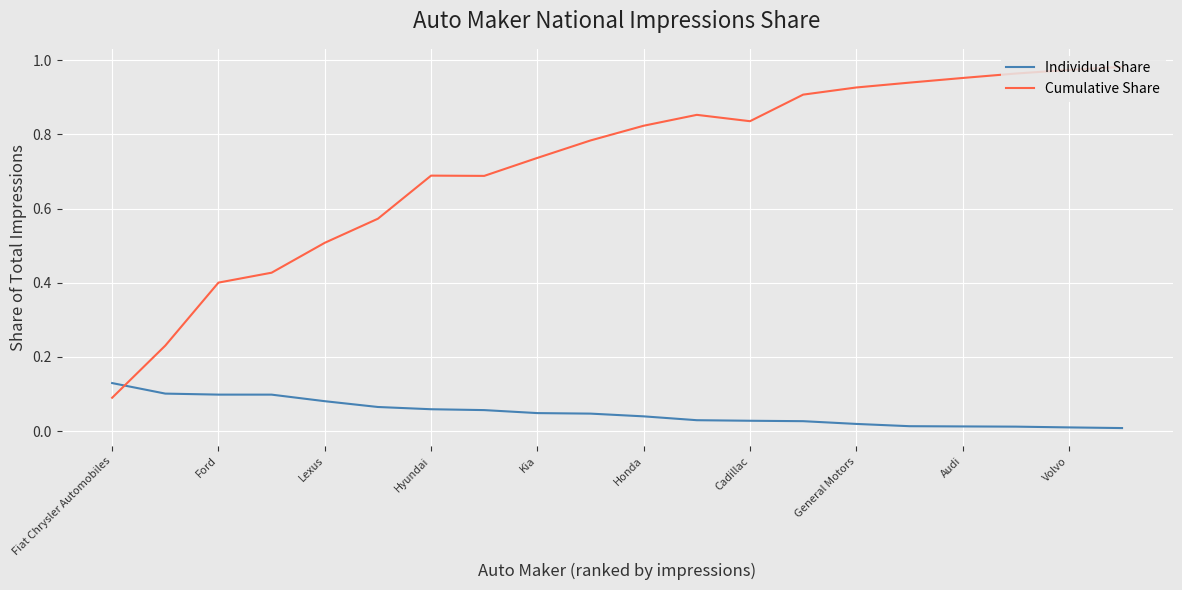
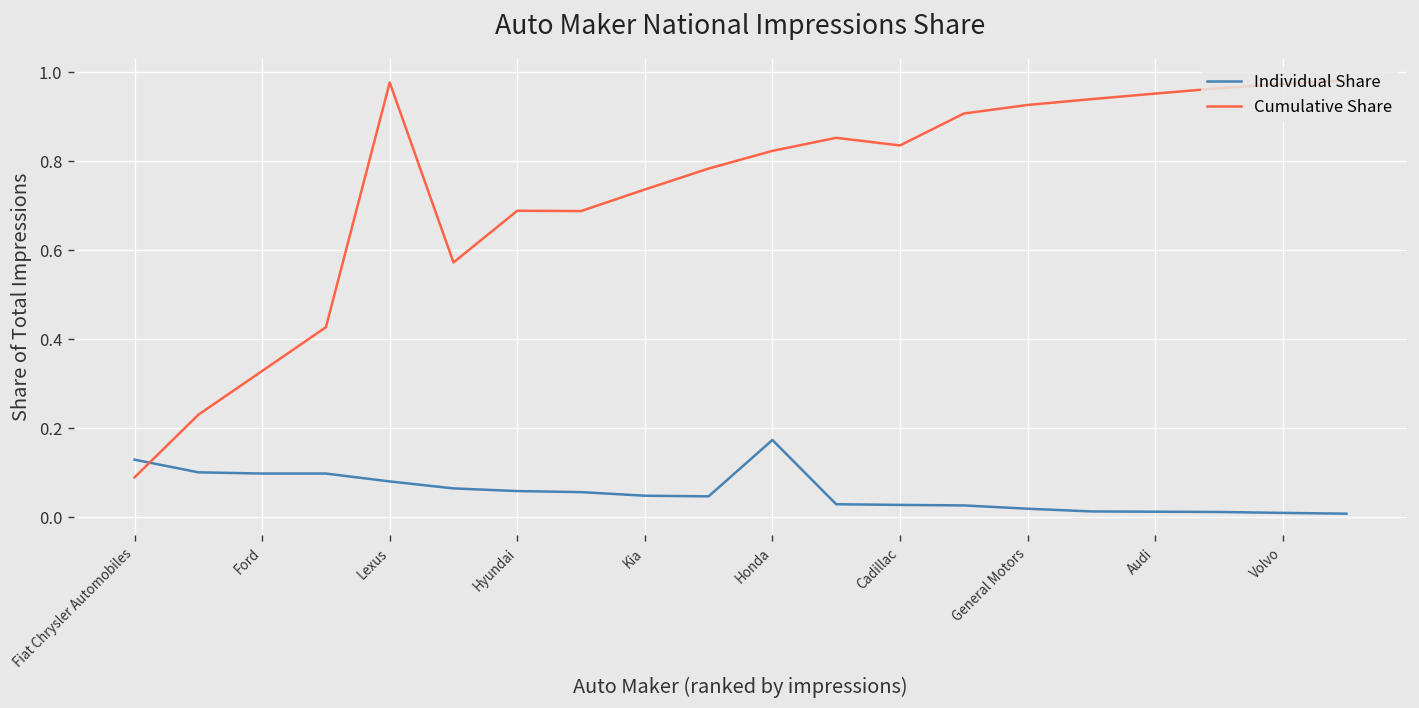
  {
    "Individual Share": {
      "Fiat Chrysler Automobiles": 0.13,
      "Ford": 0.10,
      "Lexus": 0.08,
      "Hyundai": 0.06,
      "Kia": 0.05,
-     "Honda": 0.04,
+     "Honda": 0.17,
      "Cadillac": 0.03,
      "General Motors": 0.02,
      "Audi": 0.01,
      "Volvo": 0.01
    },
    "Cumulative Share": {
      "Fiat Chrysler Automobiles": 0.09,
-     "Ford": 0.40,
-     "Lexus": 0.51,
+     "Ford": 0.33,
+     "Lexus": 0.98,
      "Hyundai": 0.69,
      "Kia": 0.74,
      "Honda": 0.82,
      "Cadillac": 0.84,
      "General Motors": 0.93,
      "Audi": 0.95
    }
  }
